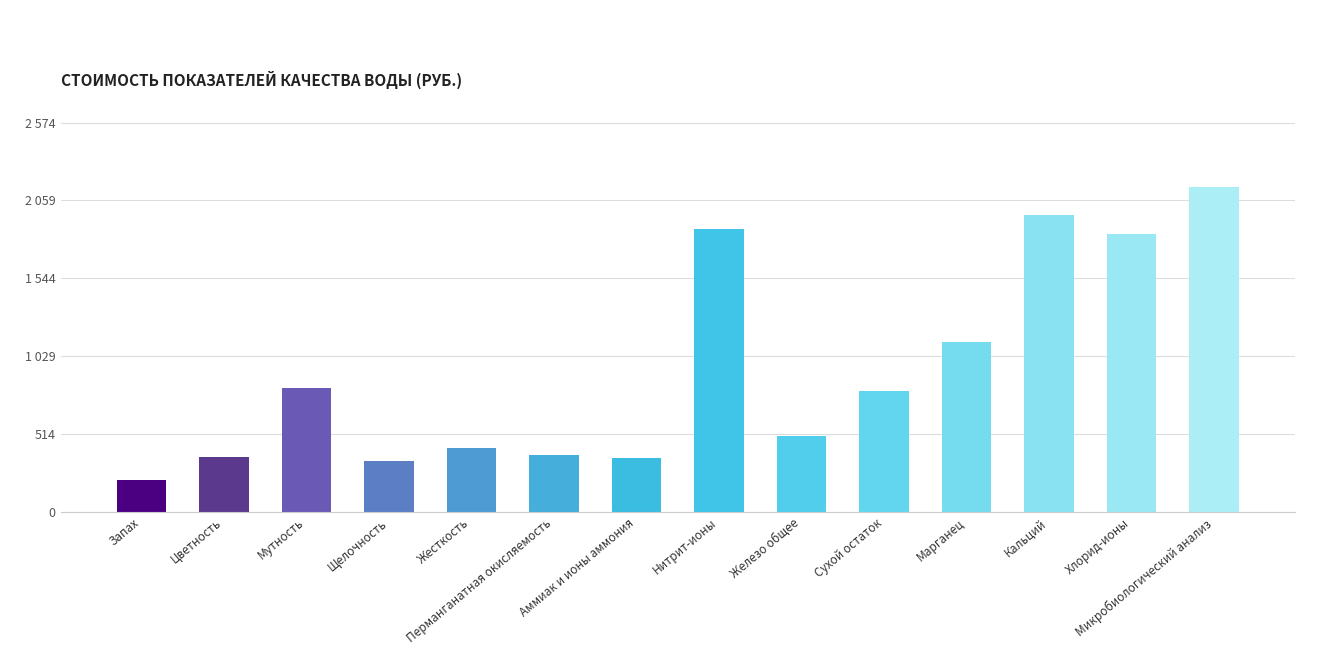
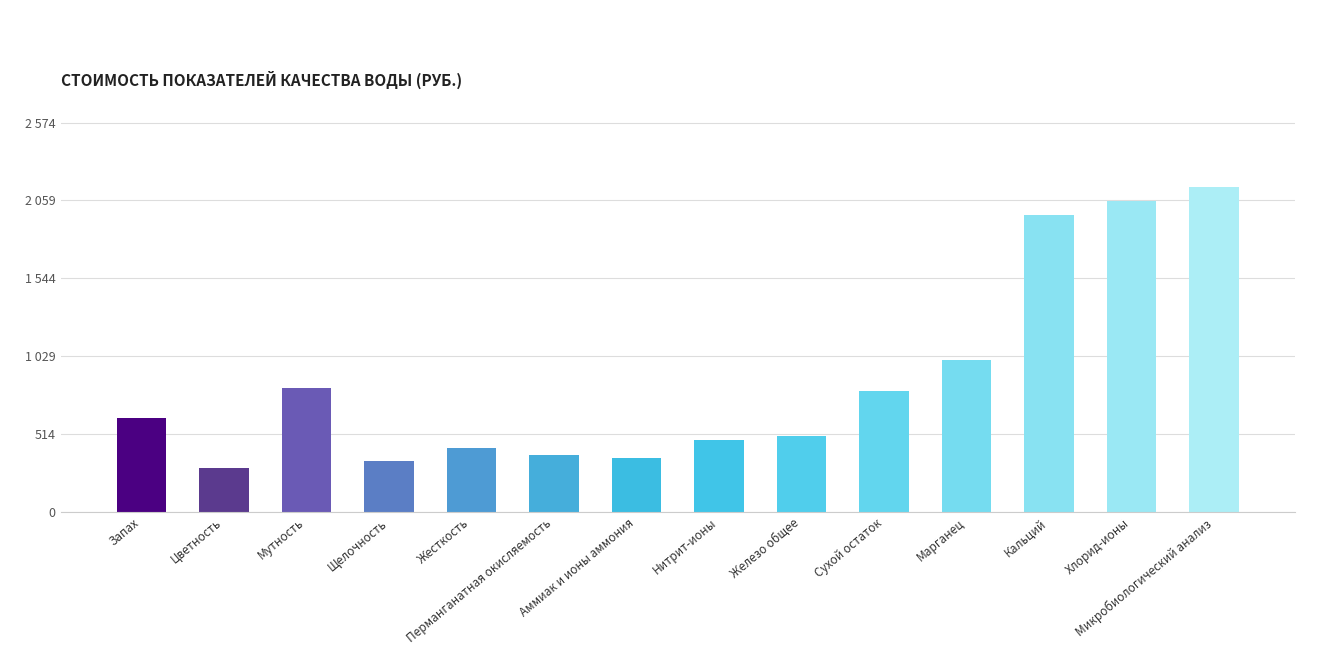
  {
-   "Запах": 210,
-   "Цветность": 360,
+   "Запах": 620,
+   "Цветность": 290,
    "Мутность": 820,
    "Щелочность": 330,
    "Жесткость": 420,
    "Перманганатная окисляемость": 380,
    "Аммиак и ионы аммония": 360,
-   "Нитрит-ионы": 1870,
+   "Нитрит-ионы": 480,
    "Железо общее": 500,
    "Сухой остаток": 800,
-   "Марганец": 1130,
+   "Марганец": 1000,
    "Кальций": 1960,
-   "Хлорид-ионы": 1840,
+   "Хлорид-ионы": 2050,
    "Микробиологический анализ": 2150
  }
